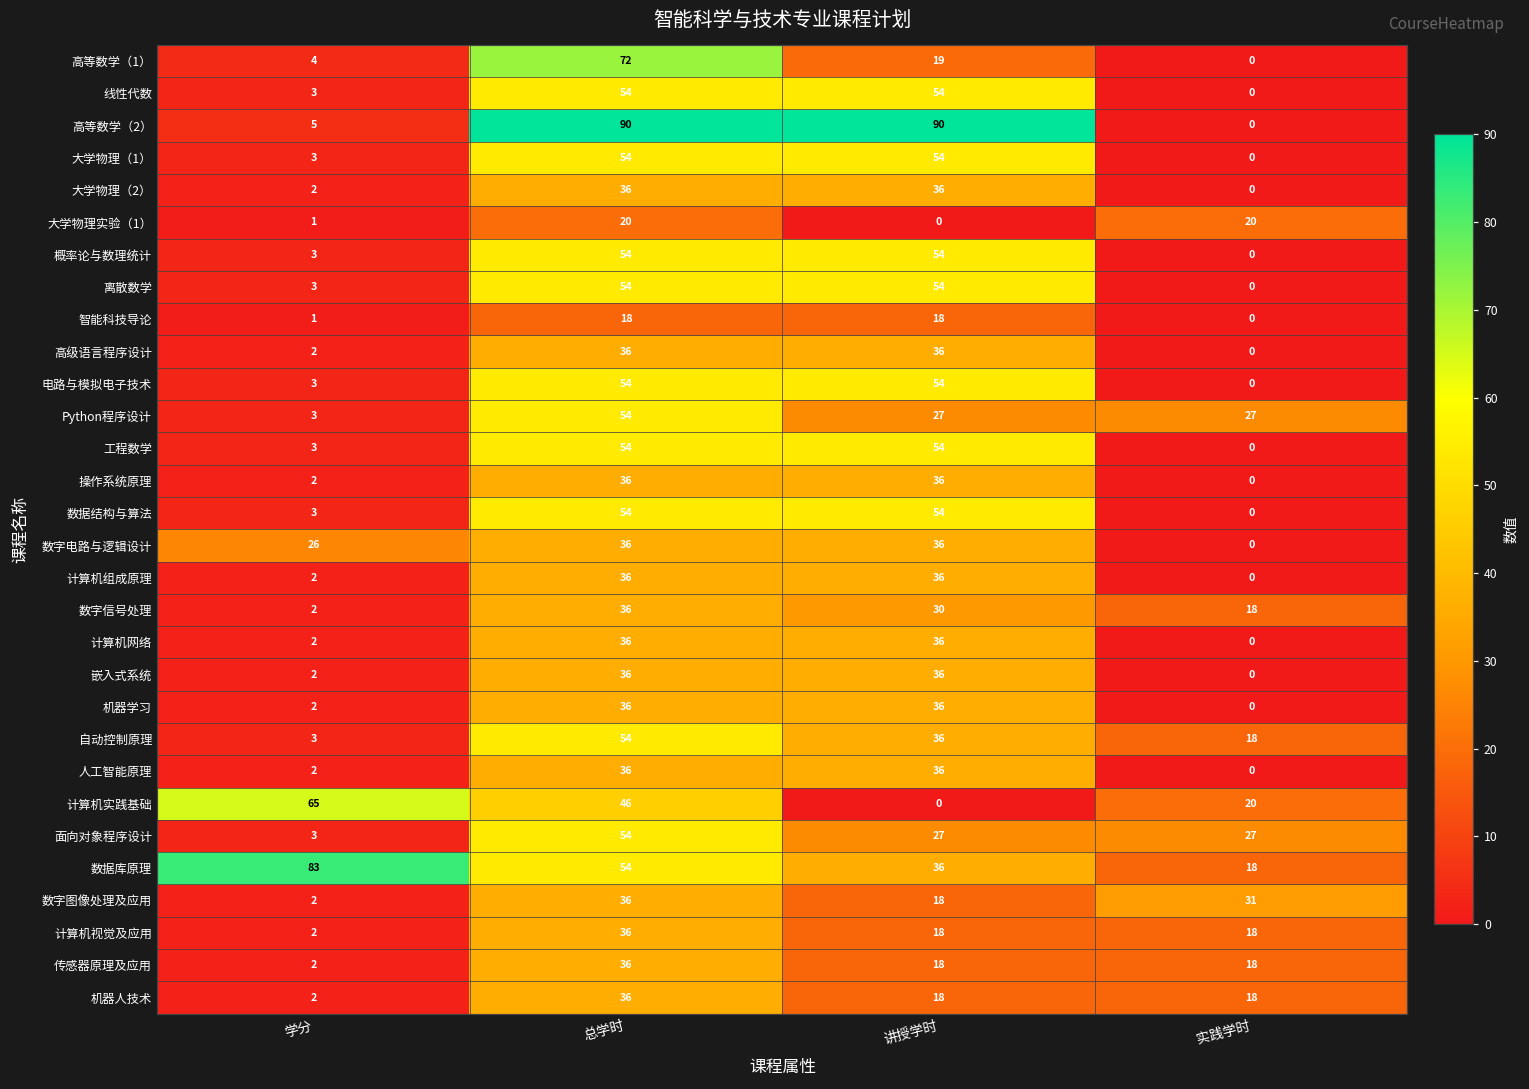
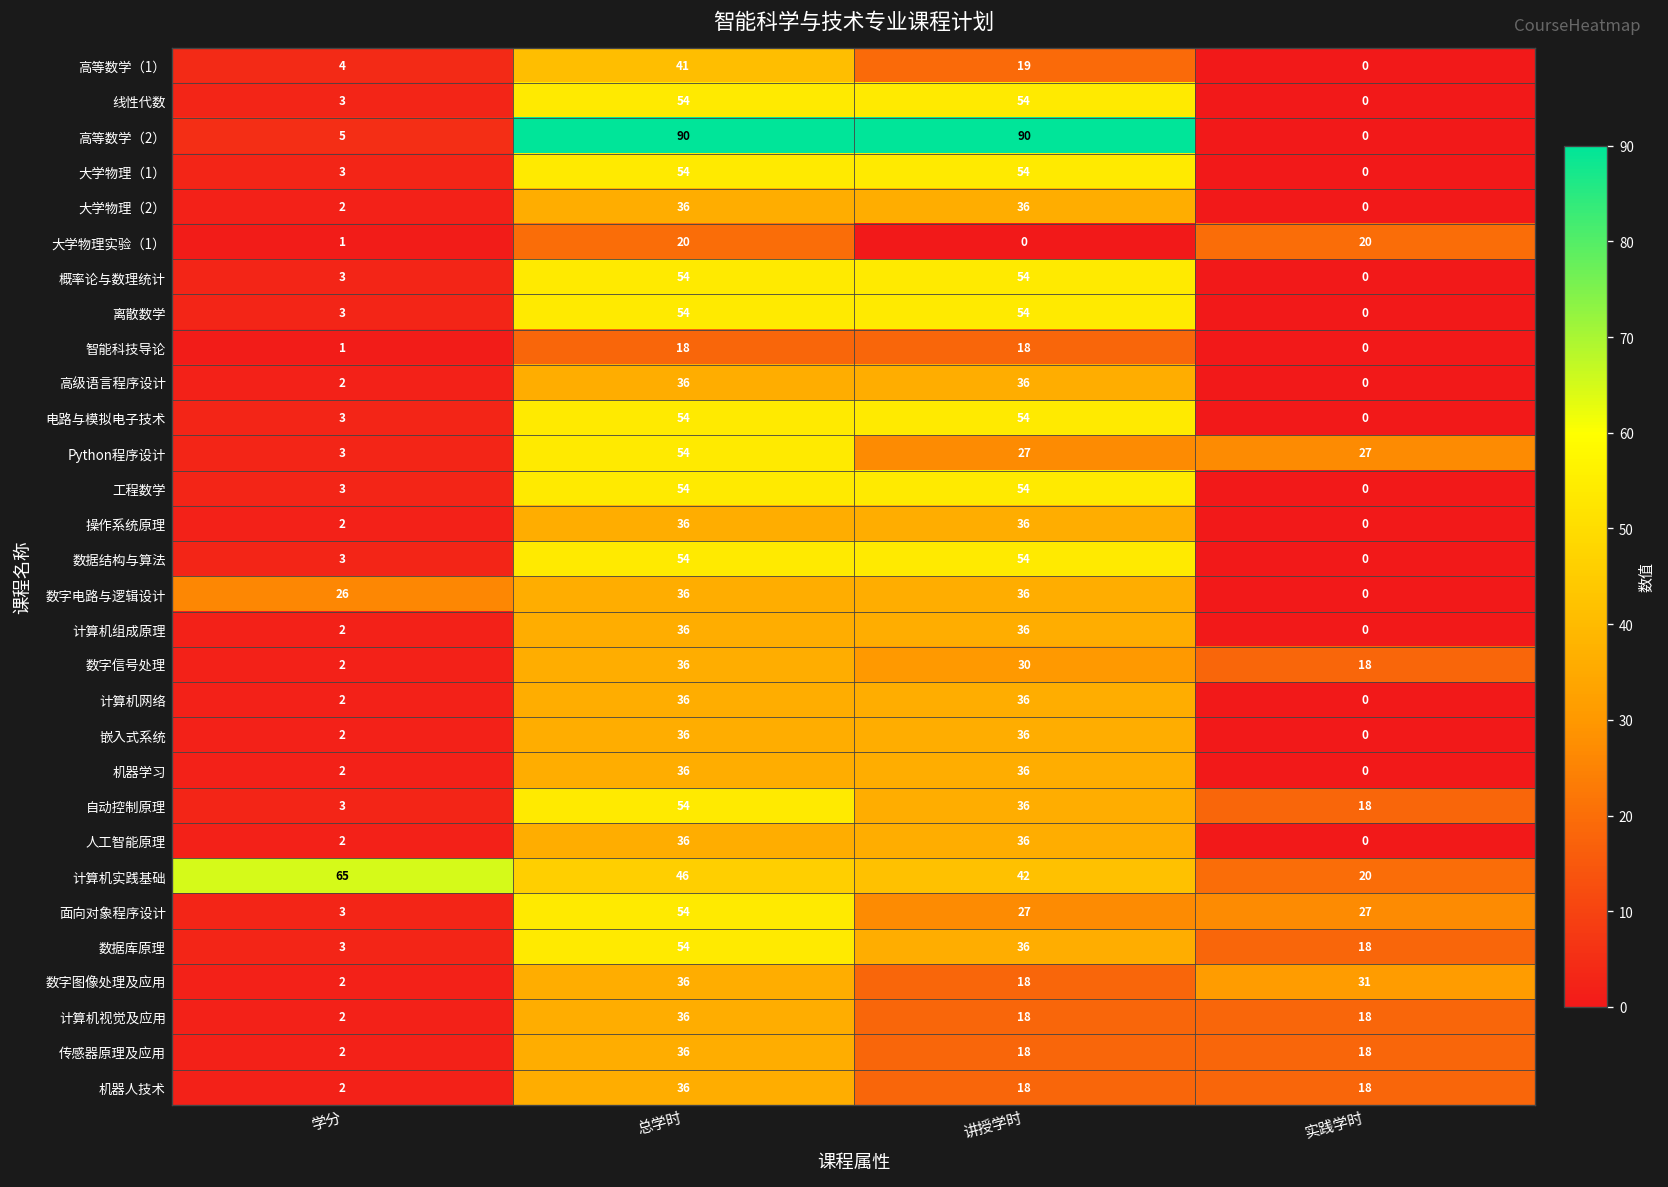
  {
    "高等数学（1）": {
      "学分": 4,
-     "总学时": 72,
+     "总学时": 41,
      "讲授学时": 19,
      "实践学时": 0
    },
    "线性代数": {
      "学分": 3,
      "总学时": 54,
      "讲授学时": 54,
      "实践学时": 0
    },
    "高等数学（2）": {
      "学分": 5,
      "总学时": 90,
      "讲授学时": 90,
      "实践学时": 0
    },
    "大学物理（1）": {
      "学分": 3,
      "总学时": 54,
      "讲授学时": 54,
      "实践学时": 0
    },
    "大学物理（2）": {
      "学分": 2,
      "总学时": 36,
      "讲授学时": 36,
      "实践学时": 0
    },
    "大学物理实验（1）": {
      "学分": 1,
      "总学时": 20,
      "讲授学时": 0,
      "实践学时": 20
    },
    "概率论与数理统计": {
      "学分": 3,
      "总学时": 54,
      "讲授学时": 54,
      "实践学时": 0
    },
    "离散数学": {
      "学分": 3,
      "总学时": 54,
      "讲授学时": 54,
      "实践学时": 0
    },
    "智能科技导论": {
      "学分": 1,
      "总学时": 18,
      "讲授学时": 18,
      "实践学时": 0
    },
    "高级语言程序设计": {
      "学分": 2,
      "总学时": 36,
      "讲授学时": 36,
      "实践学时": 0
    },
    "电路与模拟电子技术": {
      "学分": 3,
      "总学时": 54,
      "讲授学时": 54,
      "实践学时": 0
    },
    "Python程序设计": {
      "学分": 3,
      "总学时": 54,
      "讲授学时": 27,
      "实践学时": 27
    },
    "工程数学": {
      "学分": 3,
      "总学时": 54,
      "讲授学时": 54,
      "实践学时": 0
    },
    "操作系统原理": {
      "学分": 2,
      "总学时": 36,
      "讲授学时": 36,
      "实践学时": 0
    },
    "数据结构与算法": {
      "学分": 3,
      "总学时": 54,
      "讲授学时": 54,
      "实践学时": 0
    },
    "数字电路与逻辑设计": {
      "学分": 26,
      "总学时": 36,
      "讲授学时": 36,
      "实践学时": 0
    },
    "计算机组成原理": {
      "学分": 2,
      "总学时": 36,
      "讲授学时": 36,
      "实践学时": 0
    },
    "数字信号处理": {
      "学分": 2,
      "总学时": 36,
      "讲授学时": 30,
      "实践学时": 18
    },
    "计算机网络": {
      "学分": 2,
      "总学时": 36,
      "讲授学时": 36,
      "实践学时": 0
    },
    "嵌入式系统": {
      "学分": 2,
      "总学时": 36,
      "讲授学时": 36,
      "实践学时": 0
    },
    "机器学习": {
      "学分": 2,
      "总学时": 36,
      "讲授学时": 36,
      "实践学时": 0
    },
    "自动控制原理": {
      "学分": 3,
      "总学时": 54,
      "讲授学时": 36,
      "实践学时": 18
    },
    "人工智能原理": {
      "学分": 2,
      "总学时": 36,
      "讲授学时": 36,
      "实践学时": 0
    },
    "计算机实践基础": {
      "学分": 65,
      "总学时": 46,
-     "讲授学时": 0,
+     "讲授学时": 42,
      "实践学时": 20
    },
    "面向对象程序设计": {
      "学分": 3,
      "总学时": 54,
      "讲授学时": 27,
      "实践学时": 27
    },
    "数据库原理": {
-     "学分": 83,
+     "学分": 3,
      "总学时": 54,
      "讲授学时": 36,
      "实践学时": 18
    },
    "数字图像处理及应用": {
      "学分": 2,
      "总学时": 36,
      "讲授学时": 18,
      "实践学时": 31
    },
    "计算机视觉及应用": {
      "学分": 2,
      "总学时": 36,
      "讲授学时": 18,
      "实践学时": 18
    },
    "传感器原理及应用": {
      "学分": 2,
      "总学时": 36,
      "讲授学时": 18,
      "实践学时": 18
    },
    "机器人技术": {
      "学分": 2,
      "总学时": 36,
      "讲授学时": 18,
      "实践学时": 18
    }
  }
